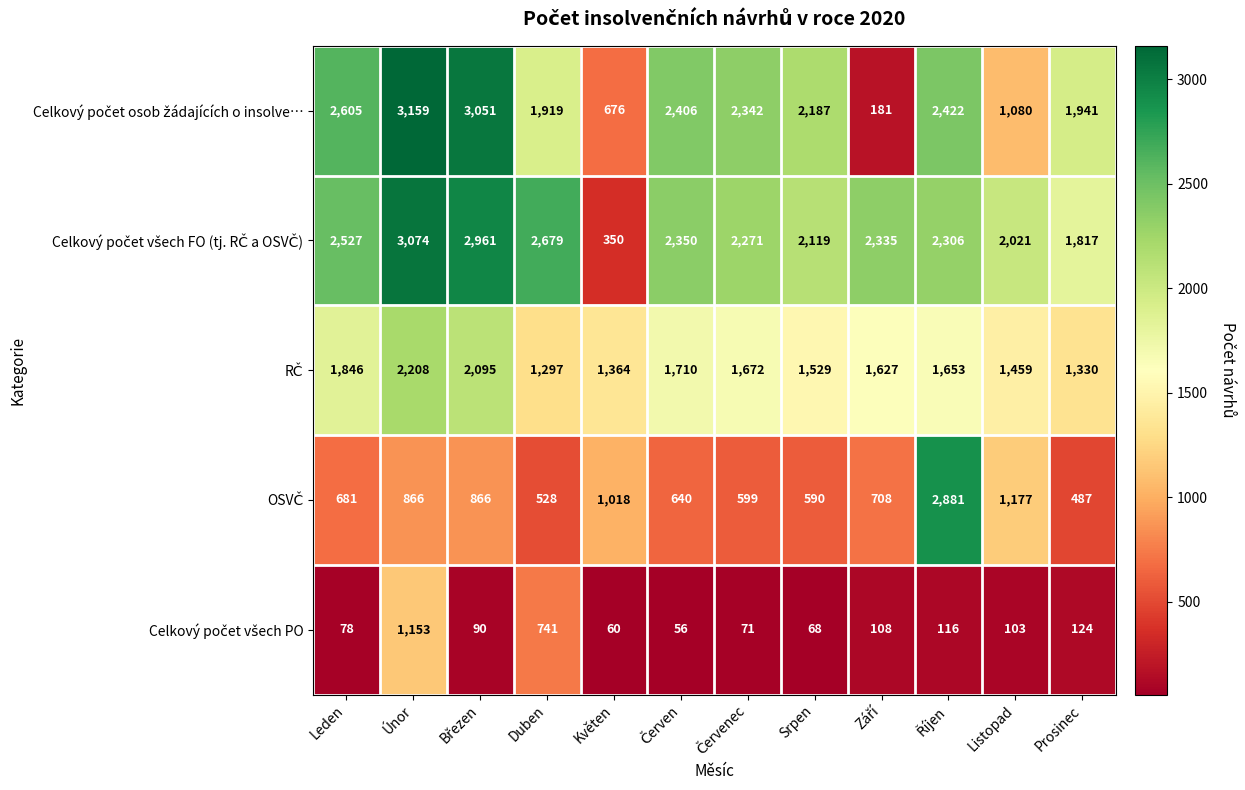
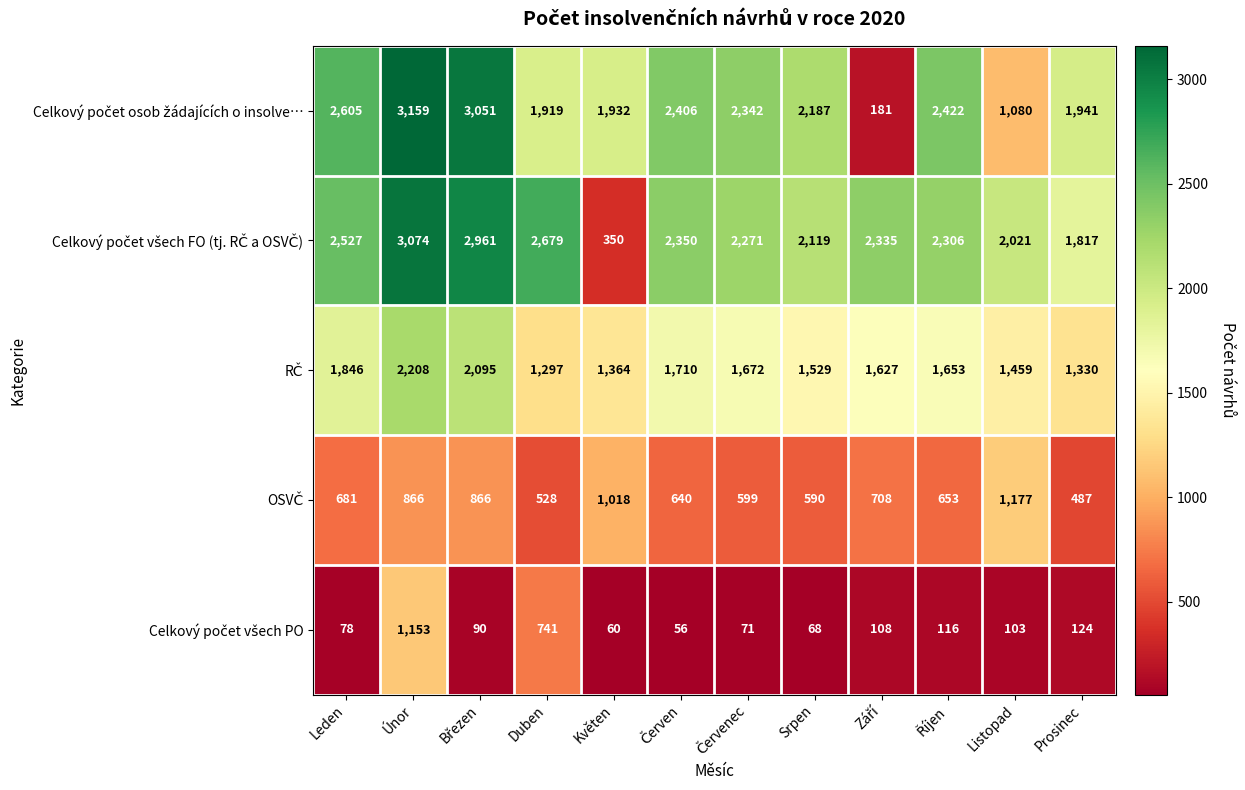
  {
    "Celkový počet osob žádajících o insolve…": {
      "Leden": "2,605",
      "Únor": "3,159",
      "Březen": "3,051",
      "Duben": "1,919",
-     "Květen": "676",
+     "Květen": "1,932",
      "Červen": "2,406",
      "Červenec": "2,342",
      "Srpen": "2,187",
      "Září": "181",
      "Říjen": "2,422",
      "Listopad": "1,080",
      "Prosinec": "1,941"
    },
    "Celkový počet všech FO (tj. RČ a OSVČ)": {
      "Leden": "2,527",
      "Únor": "3,074",
      "Březen": "2,961",
      "Duben": "2,679",
      "Květen": "350",
      "Červen": "2,350",
      "Červenec": "2,271",
      "Srpen": "2,119",
      "Září": "2,335",
      "Říjen": "2,306",
      "Listopad": "2,021",
      "Prosinec": "1,817"
    },
    "RČ": {
      "Leden": "1,846",
      "Únor": "2,208",
      "Březen": "2,095",
      "Duben": "1,297",
      "Květen": "1,364",
      "Červen": "1,710",
      "Červenec": "1,672",
      "Srpen": "1,529",
      "Září": "1,627",
      "Říjen": "1,653",
      "Listopad": "1,459",
      "Prosinec": "1,330"
    },
    "OSVČ": {
      "Leden": "681",
      "Únor": "866",
      "Březen": "866",
      "Duben": "528",
      "Květen": "1,018",
      "Červen": "640",
      "Červenec": "599",
      "Srpen": "590",
      "Září": "708",
-     "Říjen": "2,881",
+     "Říjen": "653",
      "Listopad": "1,177",
      "Prosinec": "487"
    },
    "Celkový počet všech PO": {
      "Leden": "78",
      "Únor": "1,153",
      "Březen": "90",
      "Duben": "741",
      "Květen": "60",
      "Červen": "56",
      "Červenec": "71",
      "Srpen": "68",
      "Září": "108",
      "Říjen": "116",
      "Listopad": "103",
      "Prosinec": "124"
    }
  }
